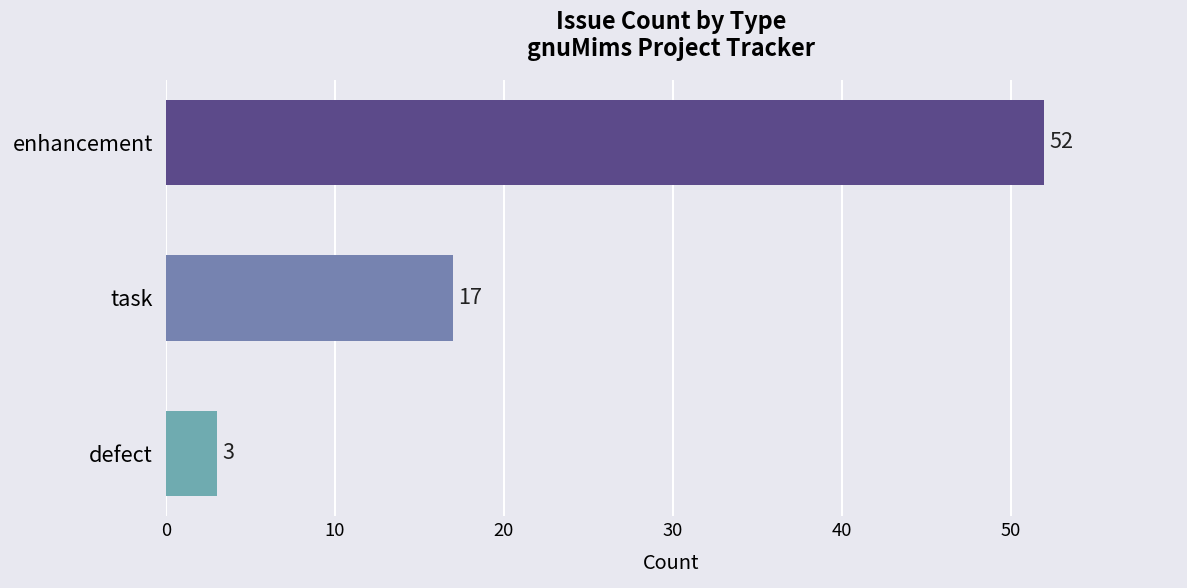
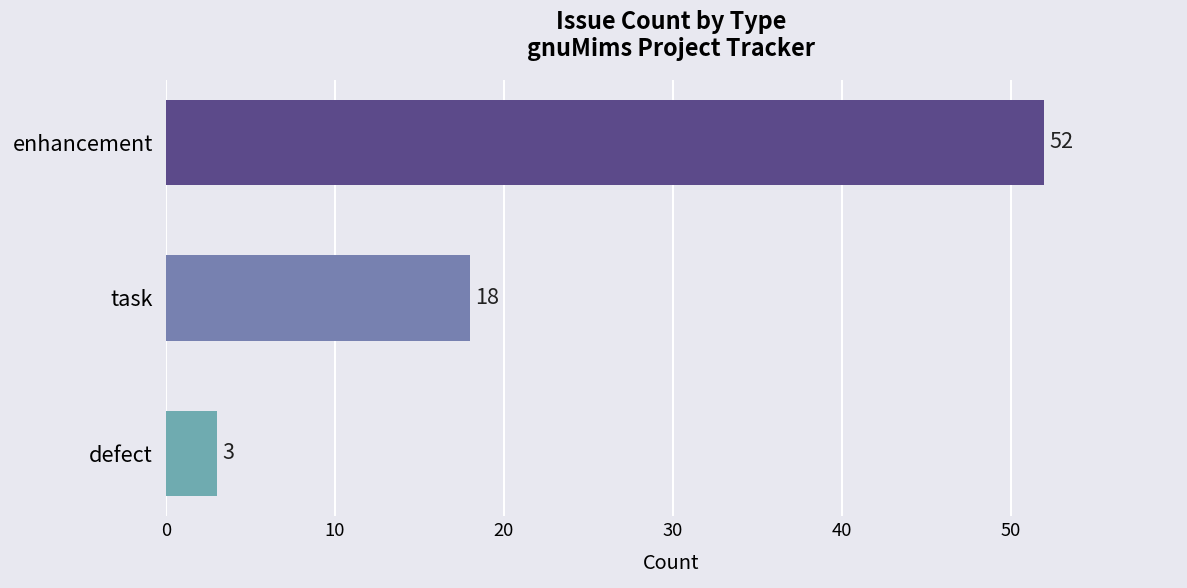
  {
    "enhancement": 52,
-   "task": 17,
+   "task": 18,
    "defect": 3
  }
